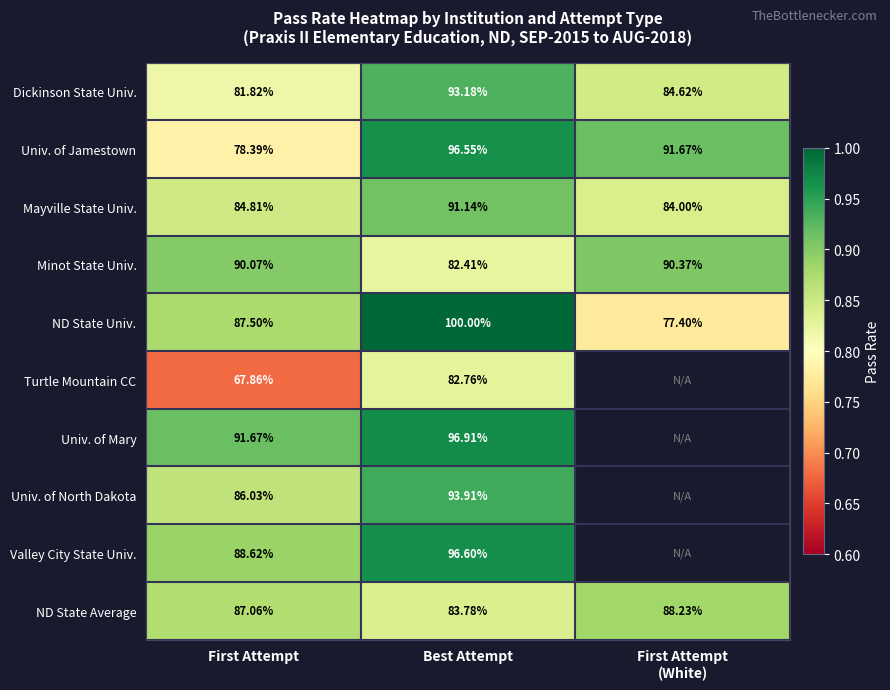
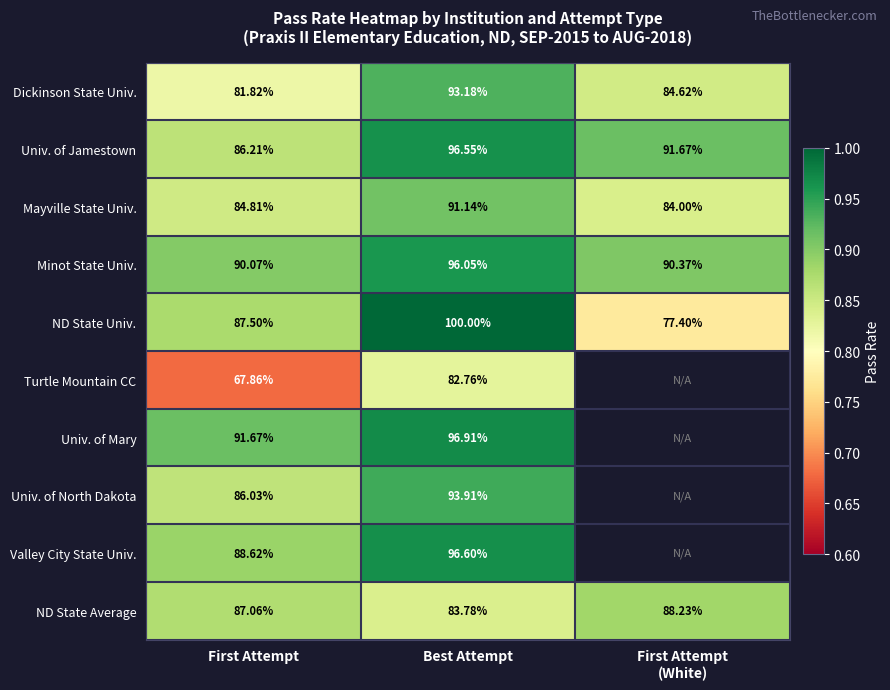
  {
    "Dickinson State Univ.": {
      "First Attempt": "81.82%",
      "Best Attempt": "93.18%",
      "First Attempt (White)": "84.62%"
    },
    "Univ. of Jamestown": {
-     "First Attempt": "78.39%",
+     "First Attempt": "86.21%",
      "Best Attempt": "96.55%",
      "First Attempt (White)": "91.67%"
    },
    "Mayville State Univ.": {
      "First Attempt": "84.81%",
      "Best Attempt": "91.14%",
      "First Attempt (White)": "84.00%"
    },
    "Minot State Univ.": {
      "First Attempt": "90.07%",
-     "Best Attempt": "82.41%",
+     "Best Attempt": "96.05%",
      "First Attempt (White)": "90.37%"
    },
    "ND State Univ.": {
      "First Attempt": "87.50%",
      "Best Attempt": "100.00%",
      "First Attempt (White)": "77.40%"
    },
    "Turtle Mountain CC": {
      "First Attempt": "67.86%",
      "Best Attempt": "82.76%"
    },
    "Univ. of Mary": {
      "First Attempt": "91.67%",
      "Best Attempt": "96.91%"
    },
    "Univ. of North Dakota": {
      "First Attempt": "86.03%",
      "Best Attempt": "93.91%"
    },
    "Valley City State Univ.": {
      "First Attempt": "88.62%",
      "Best Attempt": "96.60%"
    },
    "ND State Average": {
      "First Attempt": "87.06%",
      "Best Attempt": "83.78%",
      "First Attempt (White)": "88.23%"
    }
  }
